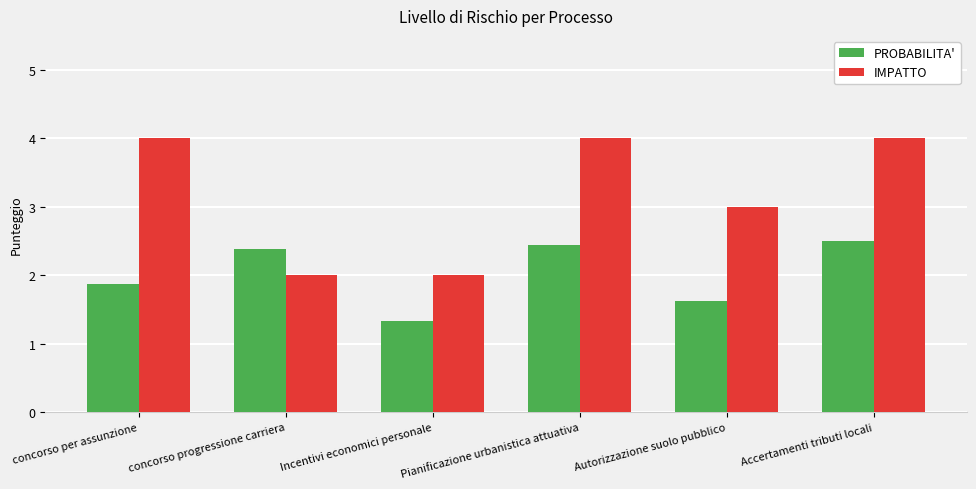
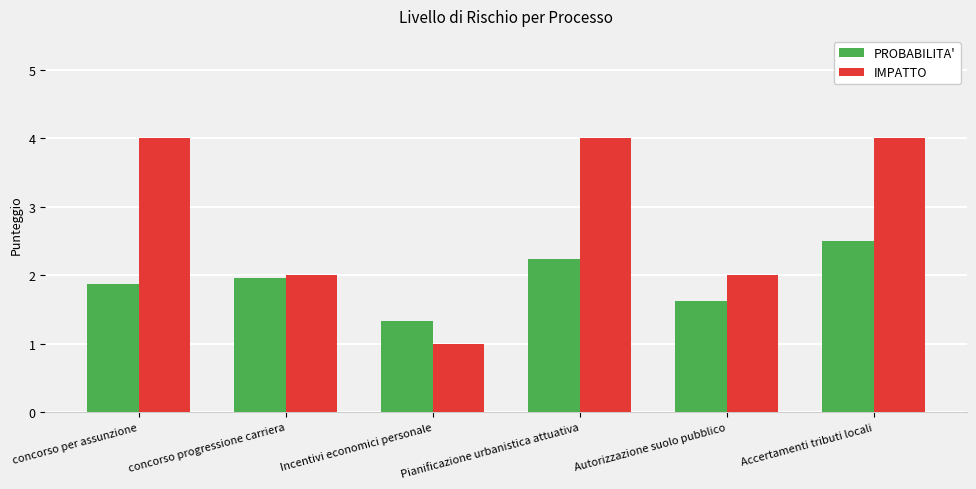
  {
    "PROBABILITA'": {
      "concorso per assunzione": 1.9,
-     "concorso progressione carriera": 2.4,
+     "concorso progressione carriera": 2.0,
      "Incentivi economici personale": 1.3,
-     "Pianificazione urbanistica attuativa": 2.4,
+     "Pianificazione urbanistica attuativa": 2.2,
      "Autorizzazione suolo pubblico": 1.6,
      "Accertamenti tributi locali": 2.5
    },
    "IMPATTO": {
      "concorso per assunzione": 4,
      "concorso progressione carriera": 2,
-     "Incentivi economici personale": 2,
+     "Incentivi economici personale": 1,
      "Pianificazione urbanistica attuativa": 4,
-     "Autorizzazione suolo pubblico": 3,
+     "Autorizzazione suolo pubblico": 2,
      "Accertamenti tributi locali": 4
    }
  }
